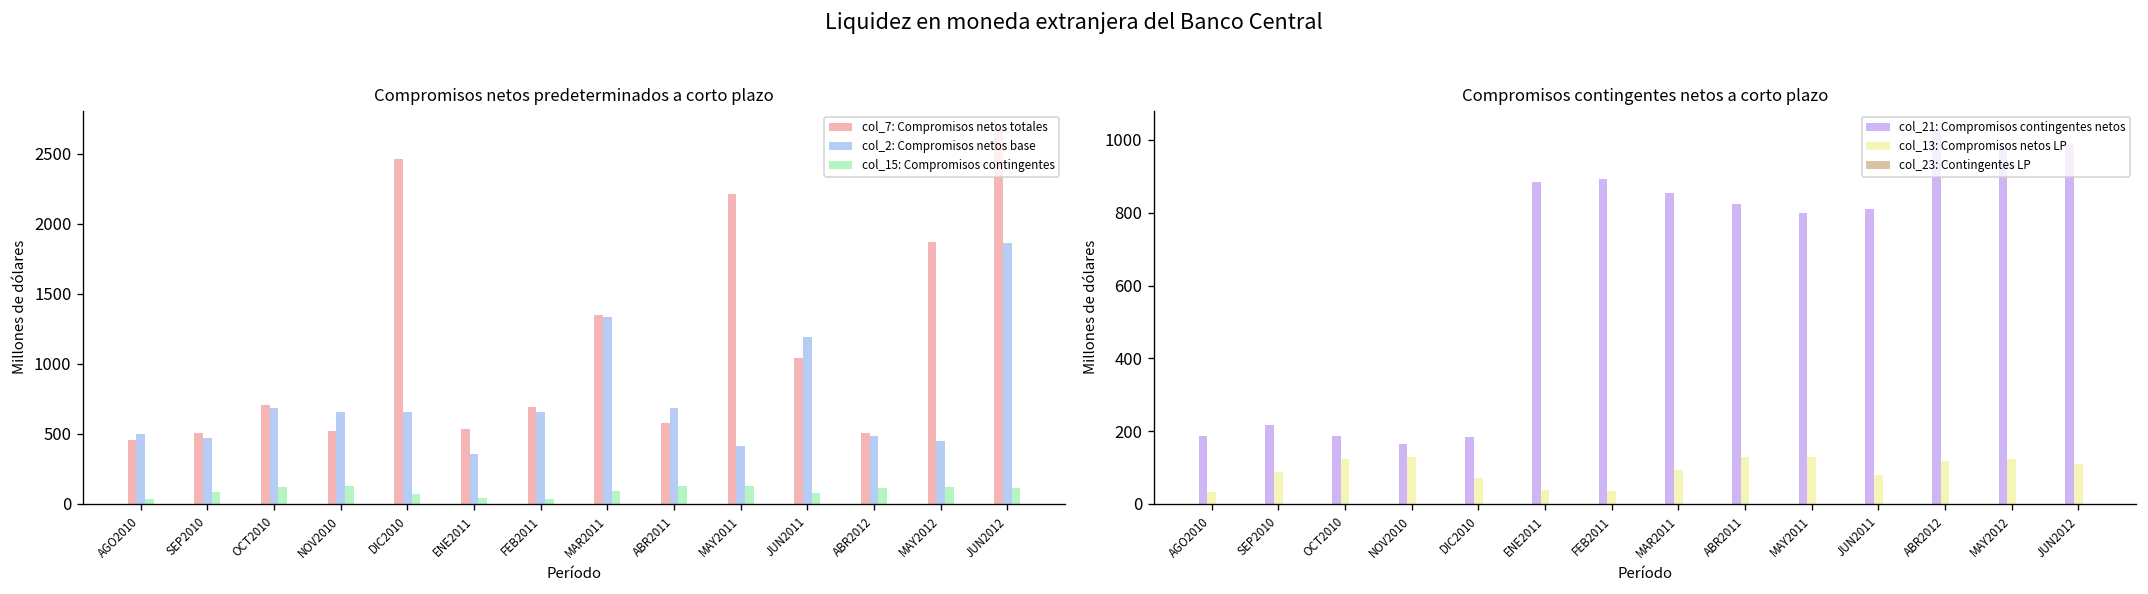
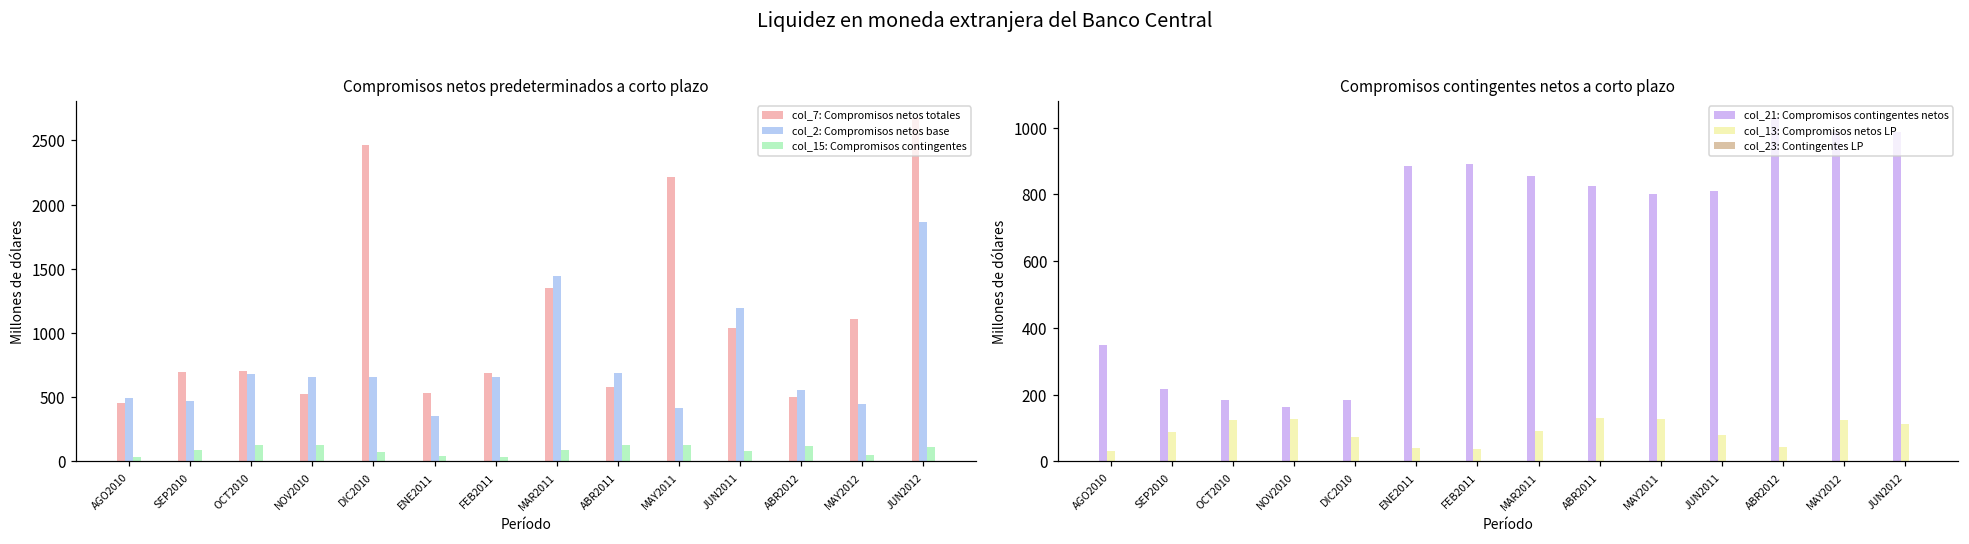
  {
    "Compromisos netos predeterminados a corto plazo": {
      "col_7: Compromisos netos totales": {
        "AGO2010": 460,
-       "SEP2010": 510,
+       "SEP2010": 690,
        "OCT2010": 700,
        "NOV2010": 520,
        "DIC2010": 2460,
        "ENE2011": 530,
        "FEB2011": 690,
        "MAR2011": 1350,
        "ABR2011": 580,
        "MAY2011": 2210,
        "JUN2011": 1040,
        "ABR2012": 500,
-       "MAY2012": 1870
+       "MAY2012": 1110
      },
      "col_2: Compromisos netos base": {
        "AGO2010": 500,
        "SEP2010": 470,
        "OCT2010": 680,
        "NOV2010": 650,
        "DIC2010": 660,
        "ENE2011": 350,
        "FEB2011": 660,
-       "MAR2011": 1340,
+       "MAR2011": 1440,
        "ABR2011": 690,
        "MAY2011": 420,
        "JUN2011": 1190,
-       "ABR2012": 480,
+       "ABR2012": 560,
        "MAY2012": 450,
        "JUN2012": 1860
      },
      "col_15: Compromisos contingentes": {
        "AGO2010": 30,
        "SEP2010": 90,
        "OCT2010": 120,
        "NOV2010": 130,
        "DIC2010": 70,
        "ENE2011": 40,
        "FEB2011": 40,
        "MAR2011": 90,
        "ABR2011": 130,
        "MAY2011": 130,
        "JUN2011": 80,
        "ABR2012": 120,
-       "MAY2012": 120,
+       "MAY2012": 50,
        "JUN2012": 110
      }
    },
    "Compromisos contingentes netos a corto plazo": {
      "col_21: Compromisos contingentes netos": {
-       "AGO2010": 190,
+       "AGO2010": 350,
        "SEP2010": 220,
        "OCT2010": 190,
        "NOV2010": 160,
        "DIC2010": 180,
        "ENE2011": 890,
        "FEB2011": 890,
        "MAR2011": 860,
        "ABR2011": 820,
        "MAY2011": 800,
        "JUN2011": 810
      },
      "col_13: Compromisos netos LP": {
        "AGO2010": 30,
        "SEP2010": 90,
        "OCT2010": 120,
        "NOV2010": 130,
        "DIC2010": 70,
        "ENE2011": 40,
        "FEB2011": 40,
        "MAR2011": 90,
        "ABR2011": 130,
        "MAY2011": 130,
        "JUN2011": 80,
-       "ABR2012": 120,
+       "ABR2012": 40,
        "MAY2012": 120,
        "JUN2012": 110
      },
      "col_23: Contingentes LP": {
        "AGO2010": 0,
        "SEP2010": 0,
        "OCT2010": 0,
        "NOV2010": 0,
        "DIC2010": 0,
        "ENE2011": 0,
        "FEB2011": 0,
        "MAR2011": 0,
        "ABR2011": 0,
        "MAY2011": 0,
        "JUN2011": 0,
        "ABR2012": 0,
        "MAY2012": 0,
        "JUN2012": 0
      }
    }
  }
